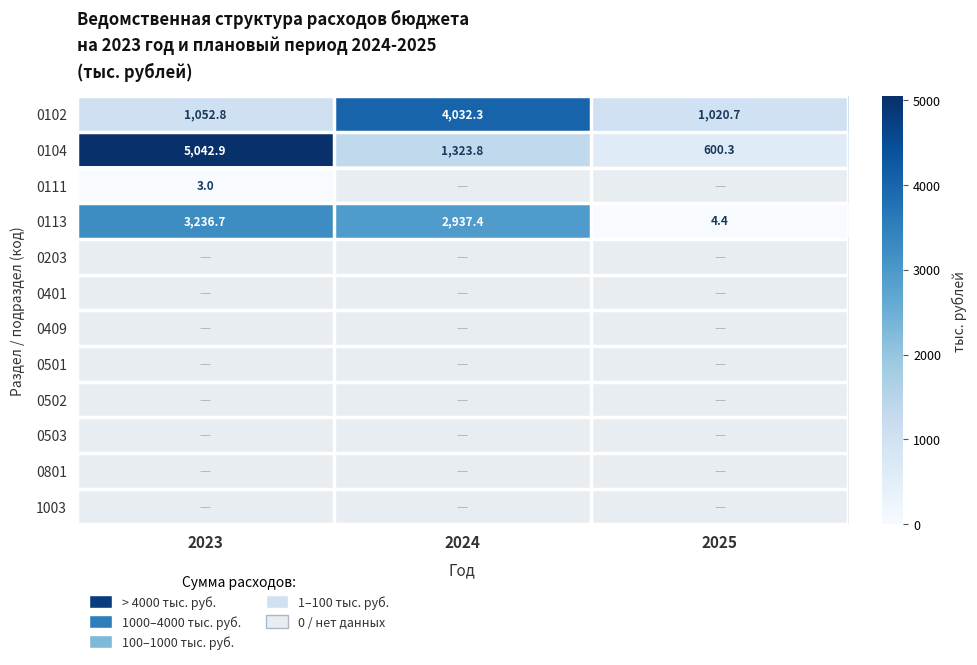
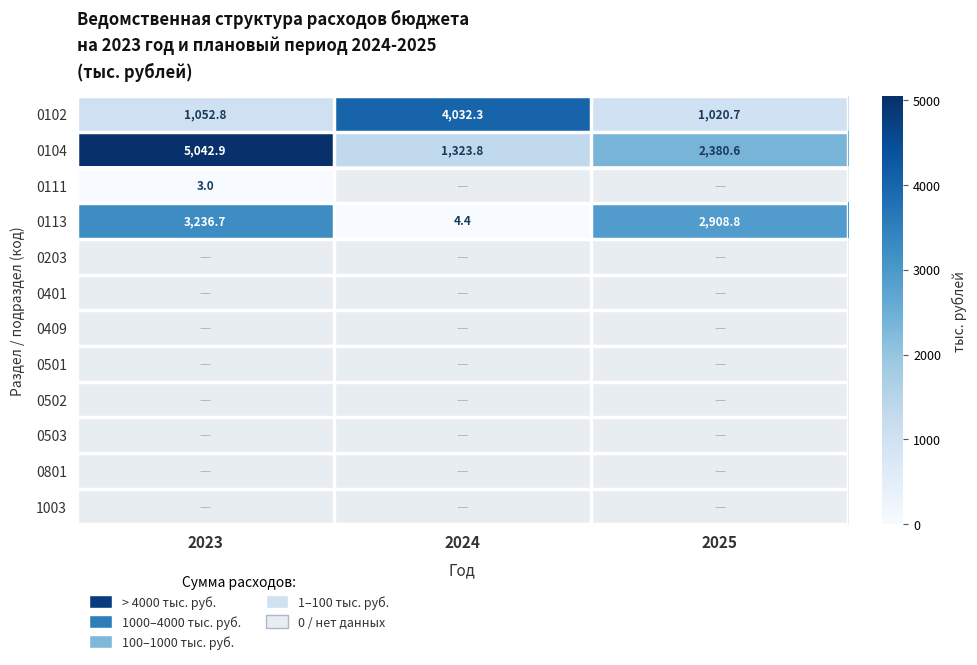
  {
    "0102": {
      "2023": "1,052.8",
      "2024": "4,032.3",
      "2025": "1,020.7"
    },
    "0104": {
      "2023": "5,042.9",
      "2024": "1,323.8",
-     "2025": "600.3"
+     "2025": "2,380.6"
    },
    "0111": {
      "2023": "3.0"
    },
    "0113": {
      "2023": "3,236.7",
-     "2024": "2,937.4",
-     "2025": "4.4"
+     "2024": "4.4",
+     "2025": "2,908.8"
    }
  }
